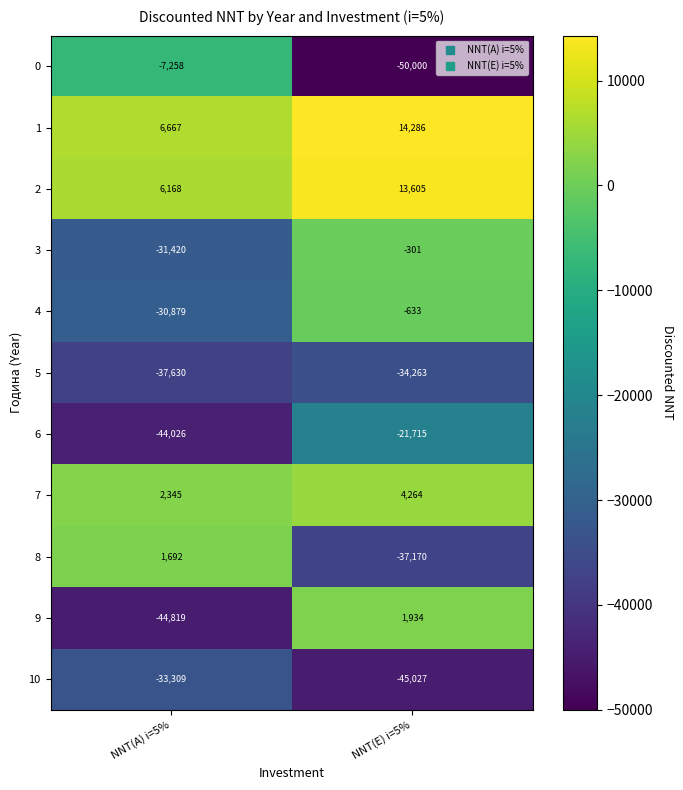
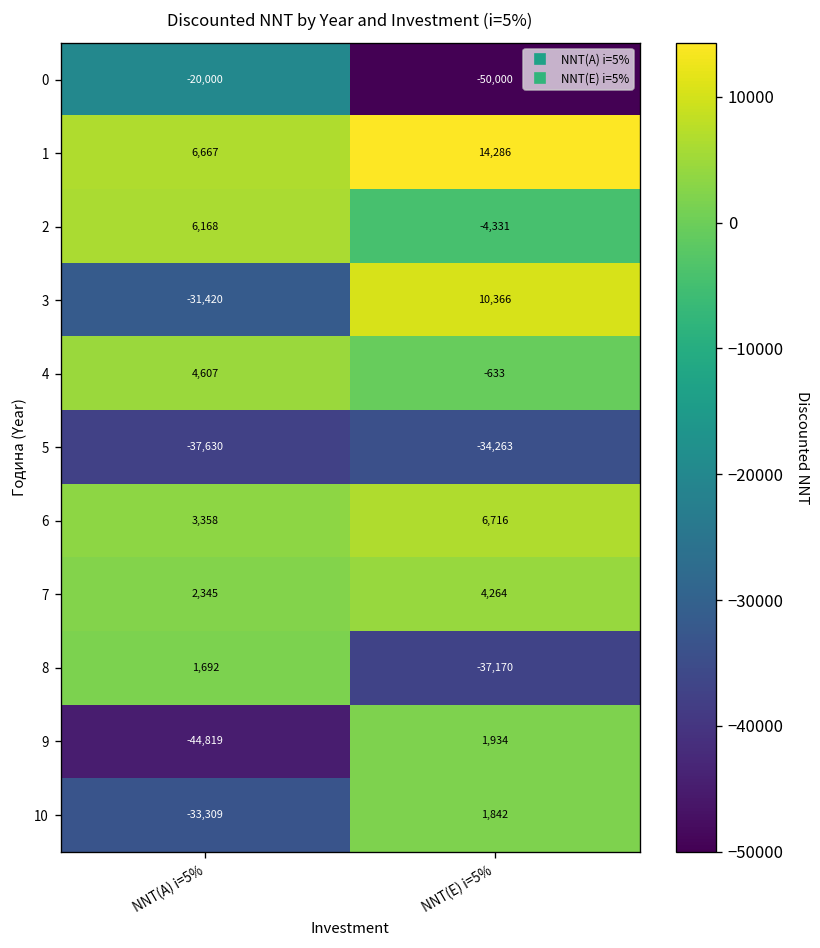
  {
    "0": {
-     "NNT(A) i=5%": "-7,258",
+     "NNT(A) i=5%": "-20,000",
      "NNT(E) i=5%": "-50,000"
    },
    "1": {
      "NNT(A) i=5%": "6,667",
      "NNT(E) i=5%": "14,286"
    },
    "2": {
      "NNT(A) i=5%": "6,168",
-     "NNT(E) i=5%": "13,605"
+     "NNT(E) i=5%": "-4,331"
    },
    "3": {
      "NNT(A) i=5%": "-31,420",
-     "NNT(E) i=5%": "-301"
+     "NNT(E) i=5%": "10,366"
    },
    "4": {
-     "NNT(A) i=5%": "-30,879",
+     "NNT(A) i=5%": "4,607",
      "NNT(E) i=5%": "-633"
    },
    "5": {
      "NNT(A) i=5%": "-37,630",
      "NNT(E) i=5%": "-34,263"
    },
    "6": {
-     "NNT(A) i=5%": "-44,026",
-     "NNT(E) i=5%": "-21,715"
+     "NNT(A) i=5%": "3,358",
+     "NNT(E) i=5%": "6,716"
    },
    "7": {
      "NNT(A) i=5%": "2,345",
      "NNT(E) i=5%": "4,264"
    },
    "8": {
      "NNT(A) i=5%": "1,692",
      "NNT(E) i=5%": "-37,170"
    },
    "9": {
      "NNT(A) i=5%": "-44,819",
      "NNT(E) i=5%": "1,934"
    },
    "10": {
      "NNT(A) i=5%": "-33,309",
-     "NNT(E) i=5%": "-45,027"
+     "NNT(E) i=5%": "1,842"
    }
  }
